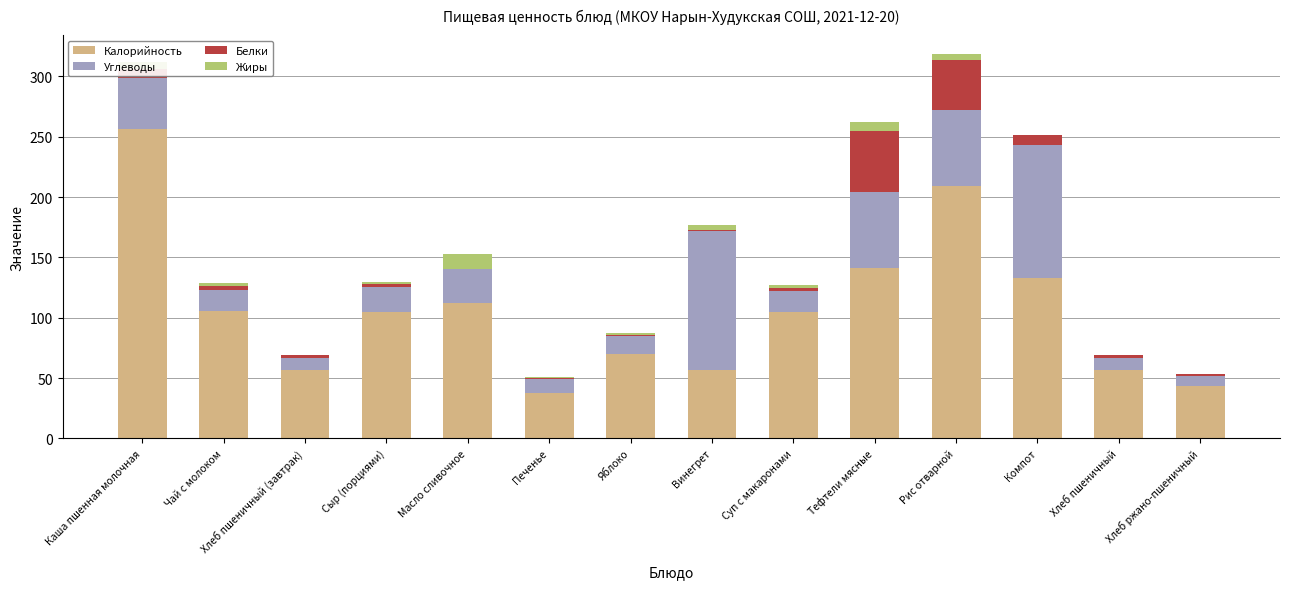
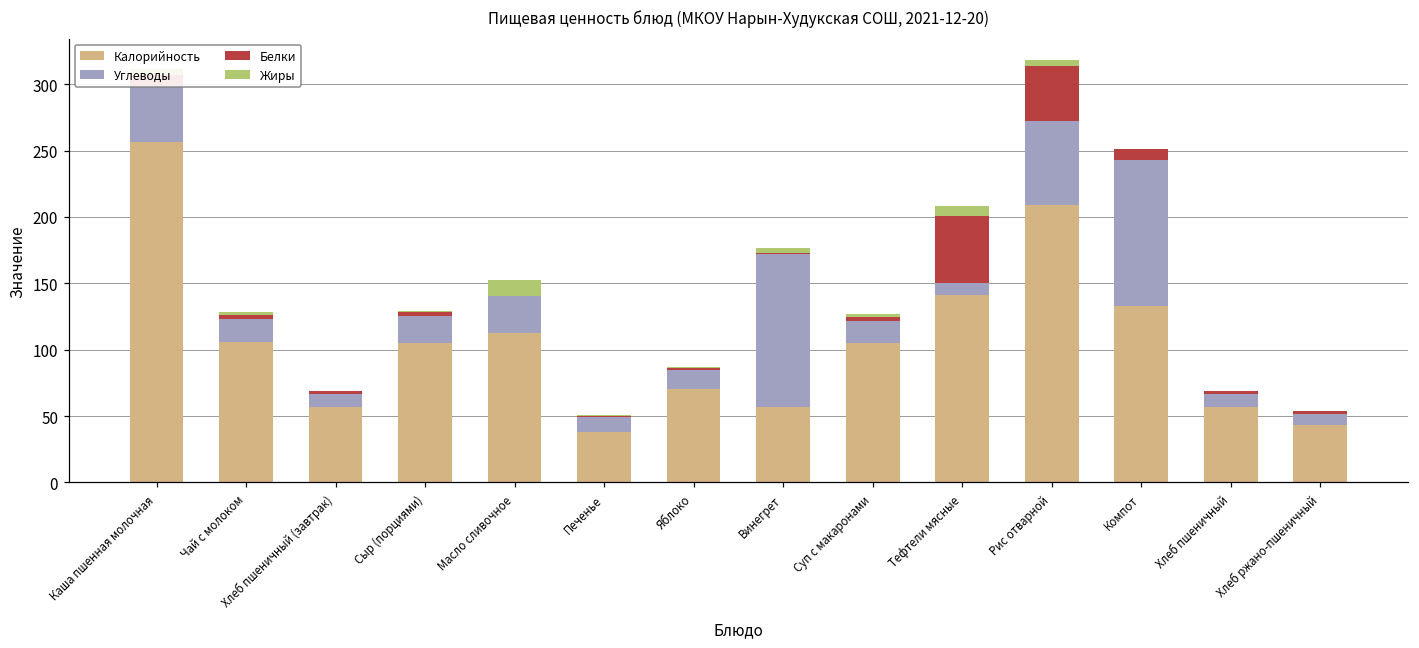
  {
    "Углеводы": {
      "Каша пшенная молочная": 42,
      "Чай с молоком": 17,
      "Хлеб пшеничный (завтрак)": 10,
      "Сыр (порциями)": 21,
      "Масло сливочное": 28,
      "Печенье": 11,
      "Яблоко": 15,
      "Винегрет": 115,
      "Суп с макаронами": 17,
-     "Тефтели мясные": 63,
+     "Тефтели мясные": 9,
      "Рис отварной": 63,
      "Компот": 110,
      "Хлеб пшеничный": 10,
      "Хлеб ржано-пшеничный": 8
    },
    "Белки": {
      "Чай с молоком": 3,
      "Хлеб пшеничный (завтрак)": 2,
      "Сыр (порциями)": 3,
      "Масло сливочное": 0,
      "Суп с макаронами": 3,
      "Тефтели мясные": 51,
      "Рис отварной": 42,
      "Компот": 8,
      "Хлеб пшеничный": 2
    }
  }
